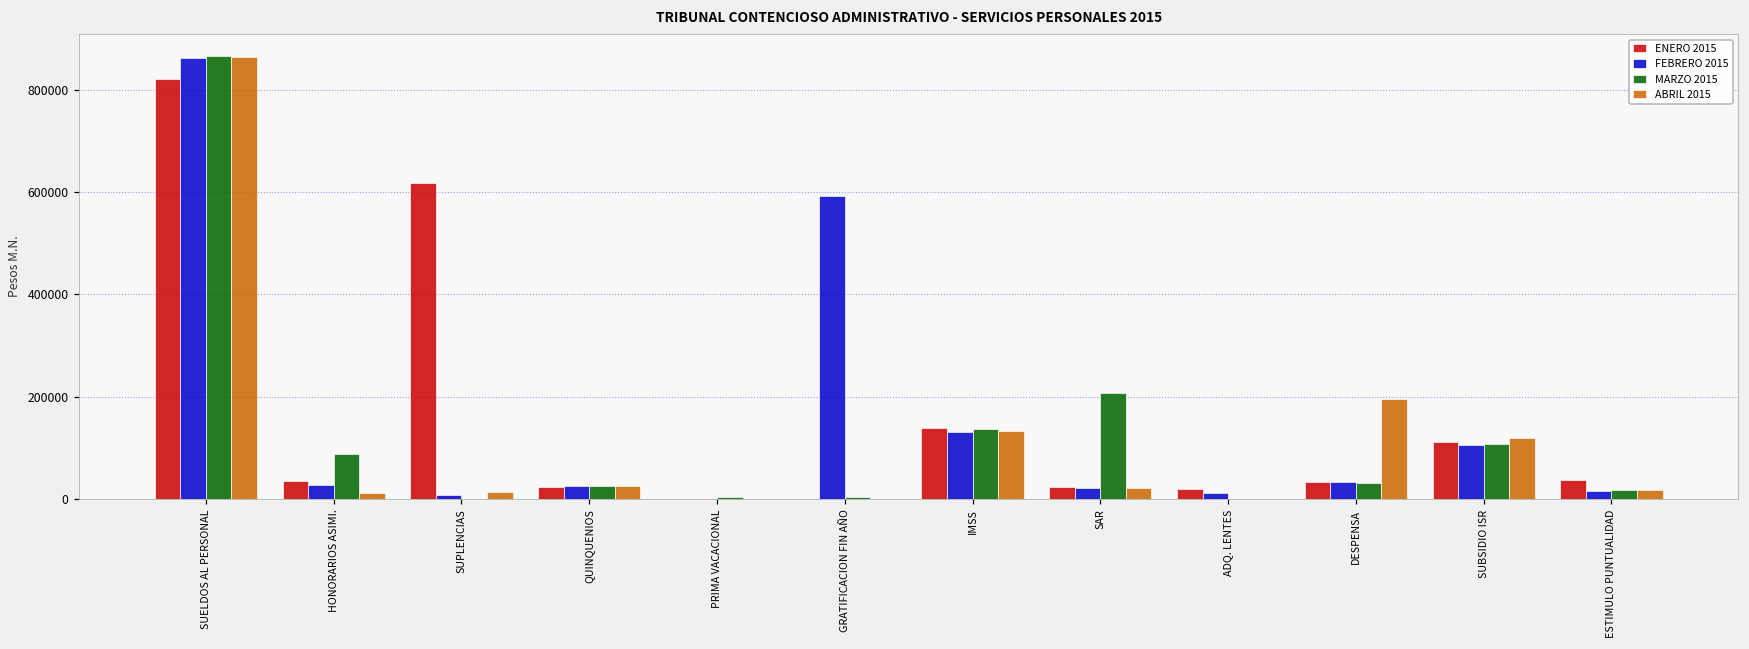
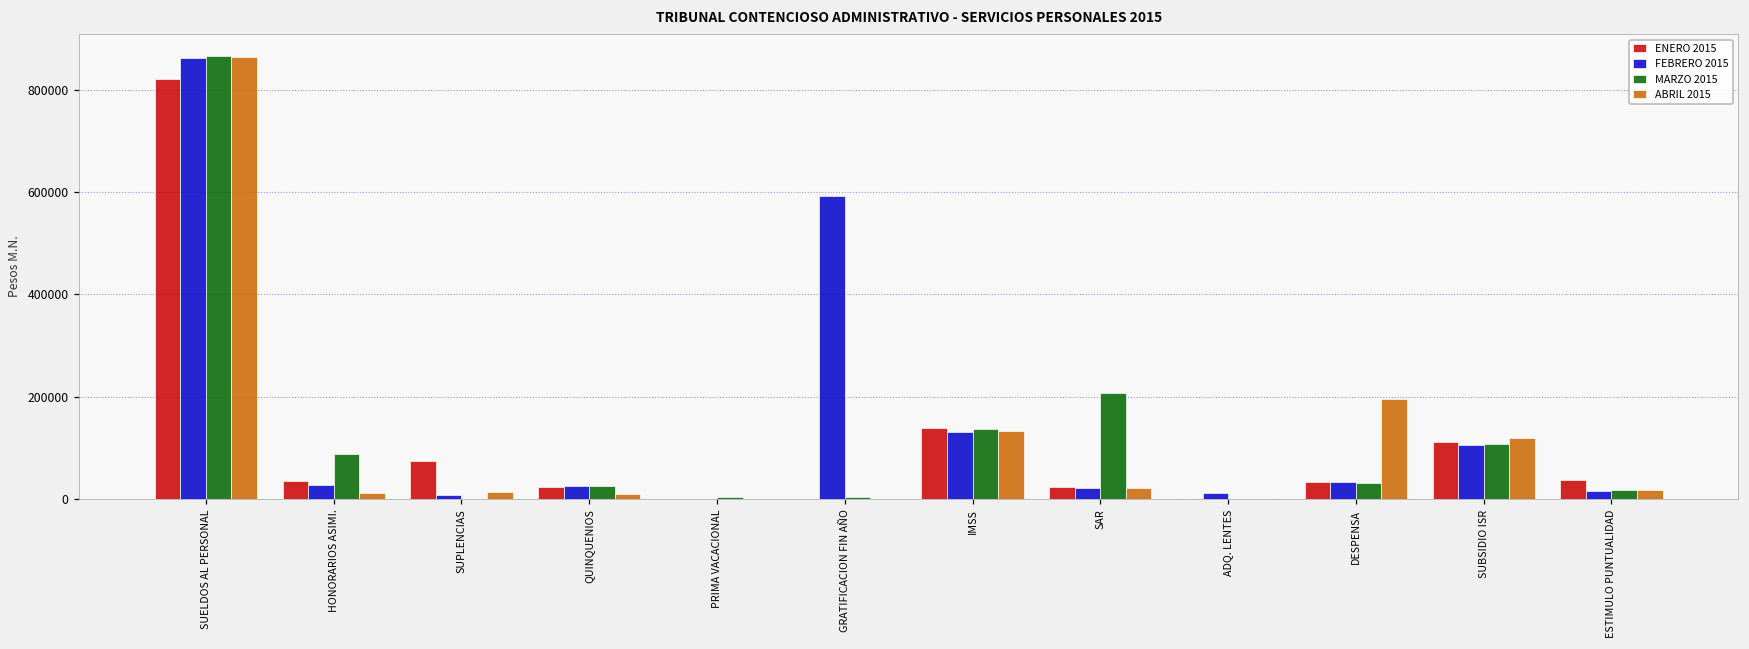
  {
    "ENERO 2015": {
      "SUELDOS AL PERSONAL": 820000,
      "HONORARIOS ASIMI.": 30000,
-     "SUPLENCIAS": 620000,
+     "SUPLENCIAS": 70000,
      "QUINQUENIOS": 20000,
      "PRIMA VACACIONAL": 0,
      "GRATIFICACION FIN AÑO": 0,
      "IMSS": 140000,
      "SAR": 20000,
-     "ADQ. LENTES": 20000,
+     "ADQ. LENTES": 0,
      "DESPENSA": 30000,
      "SUBSIDIO ISR": 110000,
      "ESTIMULO PUNTUALIDAD": 40000
    },
    "FEBRERO 2015": {
      "SUELDOS AL PERSONAL": 860000,
      "HONORARIOS ASIMI.": 30000,
      "SUPLENCIAS": 10000,
      "QUINQUENIOS": 20000,
      "PRIMA VACACIONAL": 0,
      "GRATIFICACION FIN AÑO": 590000,
      "IMSS": 130000,
      "SAR": 20000,
      "ADQ. LENTES": 10000,
      "DESPENSA": 30000,
      "SUBSIDIO ISR": 110000,
      "ESTIMULO PUNTUALIDAD": 20000
    },
    "MARZO 2015": {
      "SUELDOS AL PERSONAL": 870000,
      "HONORARIOS ASIMI.": 90000,
      "SUPLENCIAS": 0,
      "QUINQUENIOS": 30000,
      "IMSS": 140000,
      "SAR": 210000,
      "ADQ. LENTES": 0,
      "DESPENSA": 30000,
      "SUBSIDIO ISR": 110000,
      "ESTIMULO PUNTUALIDAD": 20000
    },
    "ABRIL 2015": {
      "SUELDOS AL PERSONAL": 860000,
      "HONORARIOS ASIMI.": 10000,
      "SUPLENCIAS": 10000,
-     "QUINQUENIOS": 30000,
+     "QUINQUENIOS": 10000,
      "PRIMA VACACIONAL": 0,
      "GRATIFICACION FIN AÑO": 0,
      "IMSS": 130000,
      "SAR": 20000,
      "ADQ. LENTES": 0,
      "DESPENSA": 200000,
      "SUBSIDIO ISR": 120000,
      "ESTIMULO PUNTUALIDAD": 20000
    }
  }
